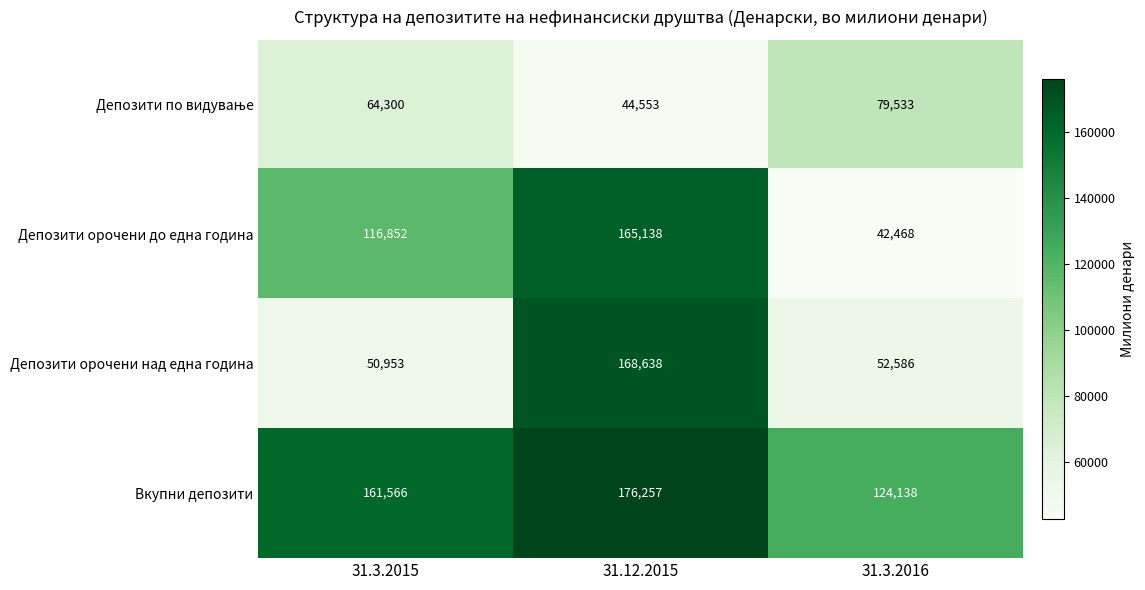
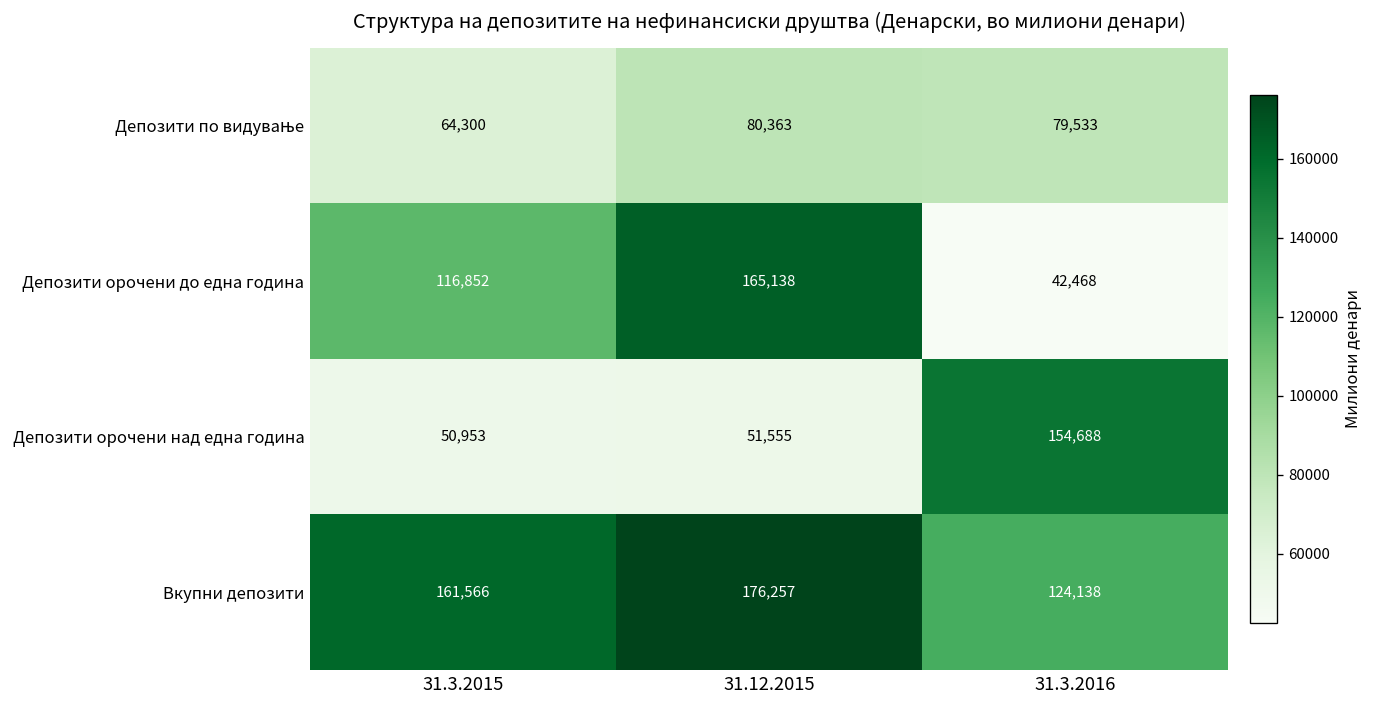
  {
    "Депозити по видување": {
      "31.3.2015": "64,300",
-     "31.12.2015": "44,553",
+     "31.12.2015": "80,363",
      "31.3.2016": "79,533"
    },
    "Депозити орочени до една година": {
      "31.3.2015": "116,852",
      "31.12.2015": "165,138",
      "31.3.2016": "42,468"
    },
    "Депозити орочени над една година": {
      "31.3.2015": "50,953",
-     "31.12.2015": "168,638",
-     "31.3.2016": "52,586"
+     "31.12.2015": "51,555",
+     "31.3.2016": "154,688"
    },
    "Вкупни депозити": {
      "31.3.2015": "161,566",
      "31.12.2015": "176,257",
      "31.3.2016": "124,138"
    }
  }
